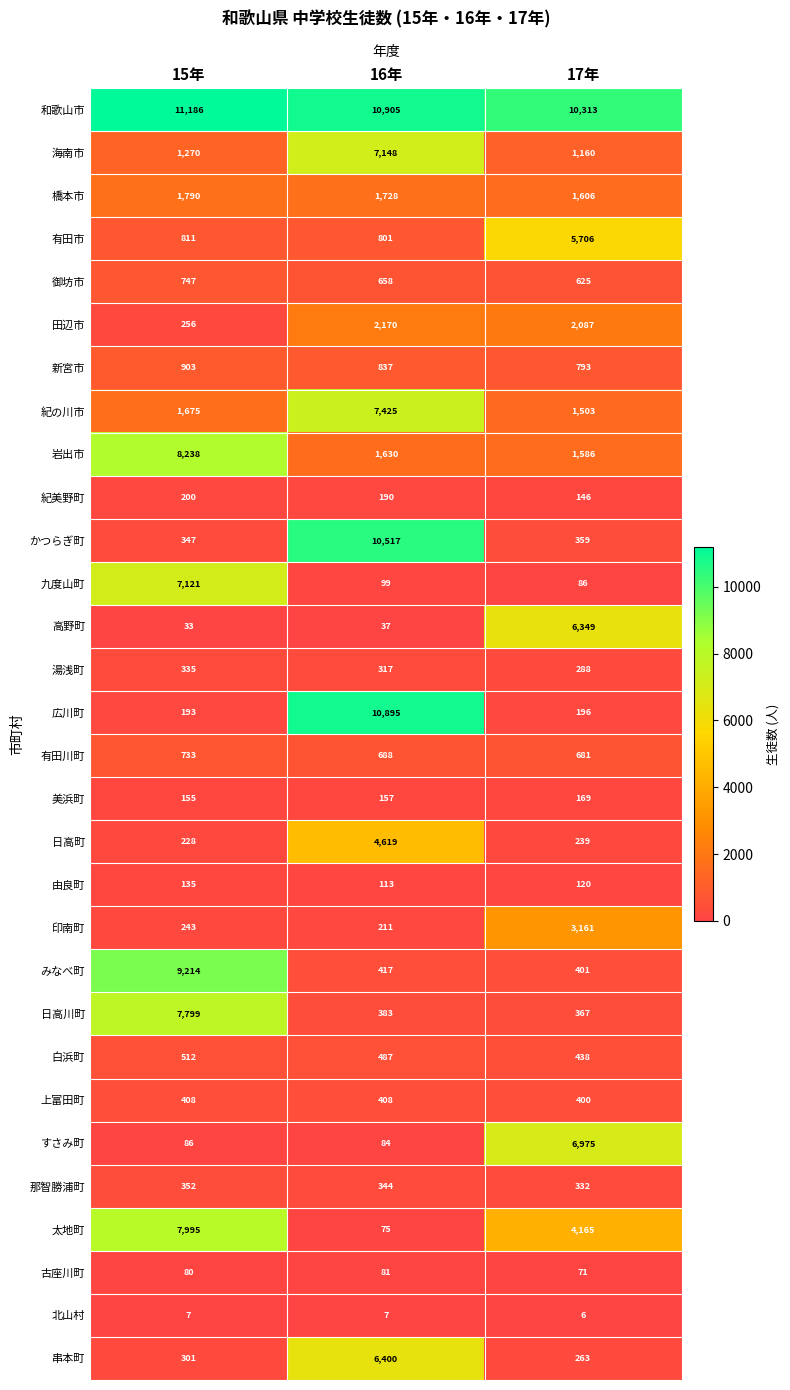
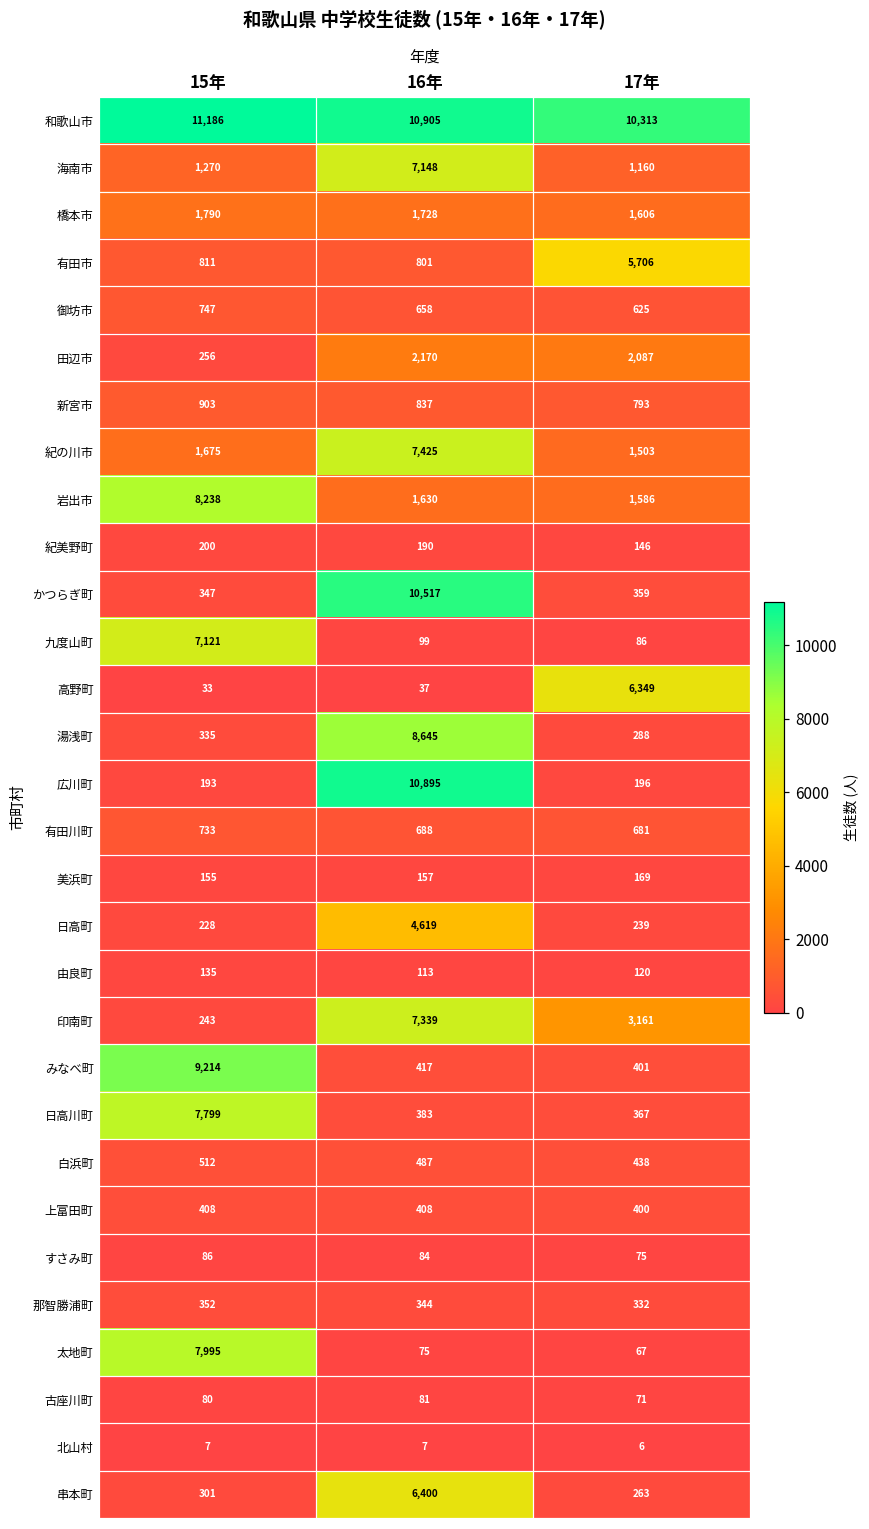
  {
    "和歌山市": {
      "15年": "11,186",
      "16年": "10,905",
      "17年": "10,313"
    },
    "海南市": {
      "15年": "1,270",
      "16年": "7,148",
      "17年": "1,160"
    },
    "橋本市": {
      "15年": "1,790",
      "16年": "1,728",
      "17年": "1,606"
    },
    "有田市": {
      "15年": "811",
      "16年": "801",
      "17年": "5,706"
    },
    "御坊市": {
      "15年": "747",
      "16年": "658",
      "17年": "625"
    },
    "田辺市": {
      "15年": "256",
      "16年": "2,170",
      "17年": "2,087"
    },
    "新宮市": {
      "15年": "903",
      "16年": "837",
      "17年": "793"
    },
    "紀の川市": {
      "15年": "1,675",
      "16年": "7,425",
      "17年": "1,503"
    },
    "岩出市": {
      "15年": "8,238",
      "16年": "1,630",
      "17年": "1,586"
    },
    "紀美野町": {
      "15年": "200",
      "16年": "190",
      "17年": "146"
    },
    "かつらぎ町": {
      "15年": "347",
      "16年": "10,517",
      "17年": "359"
    },
    "九度山町": {
      "15年": "7,121",
      "16年": "99",
      "17年": "86"
    },
    "高野町": {
      "15年": "33",
      "16年": "37",
      "17年": "6,349"
    },
    "湯浅町": {
      "15年": "335",
-     "16年": "317",
+     "16年": "8,645",
      "17年": "288"
    },
    "広川町": {
      "15年": "193",
      "16年": "10,895",
      "17年": "196"
    },
    "有田川町": {
      "15年": "733",
      "16年": "688",
      "17年": "681"
    },
    "美浜町": {
      "15年": "155",
      "16年": "157",
      "17年": "169"
    },
    "日高町": {
      "15年": "228",
      "16年": "4,619",
      "17年": "239"
    },
    "由良町": {
      "15年": "135",
      "16年": "113",
      "17年": "120"
    },
    "印南町": {
      "15年": "243",
-     "16年": "211",
+     "16年": "7,339",
      "17年": "3,161"
    },
    "みなべ町": {
      "15年": "9,214",
      "16年": "417",
      "17年": "401"
    },
    "日高川町": {
      "15年": "7,799",
      "16年": "383",
      "17年": "367"
    },
    "白浜町": {
      "15年": "512",
      "16年": "487",
      "17年": "438"
    },
    "上富田町": {
      "15年": "408",
      "16年": "408",
      "17年": "400"
    },
    "すさみ町": {
      "15年": "86",
      "16年": "84",
-     "17年": "6,975"
+     "17年": "75"
    },
    "那智勝浦町": {
      "15年": "352",
      "16年": "344",
      "17年": "332"
    },
    "太地町": {
      "15年": "7,995",
      "16年": "75",
-     "17年": "4,165"
+     "17年": "67"
    },
    "古座川町": {
      "15年": "80",
      "16年": "81",
      "17年": "71"
    },
    "北山村": {
      "15年": "7",
      "16年": "7",
      "17年": "6"
    },
    "串本町": {
      "15年": "301",
      "16年": "6,400",
      "17年": "263"
    }
  }
